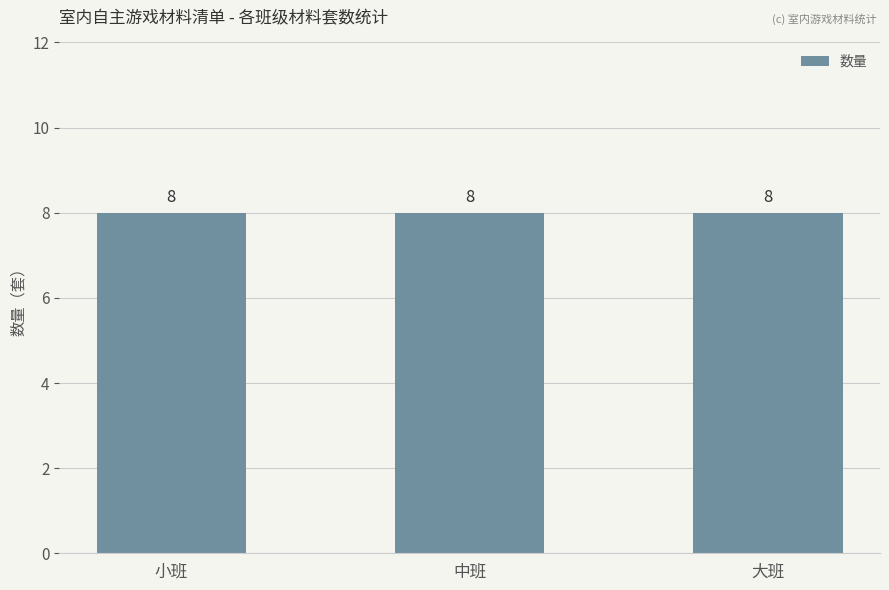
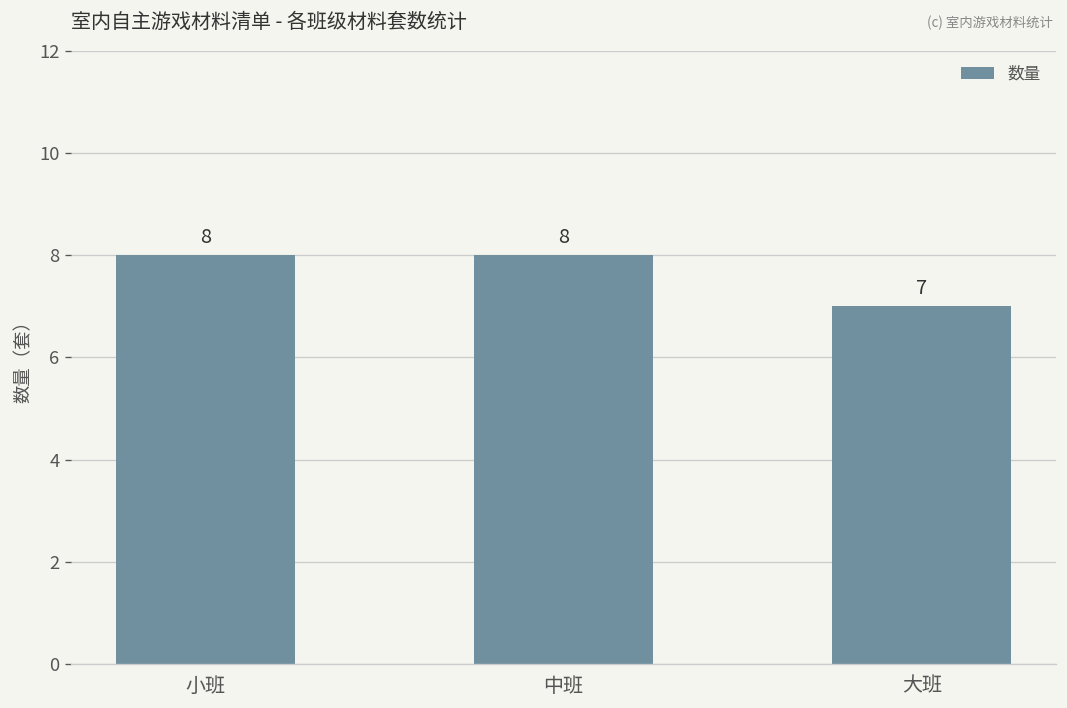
  {
    "小班": 8,
    "中班": 8,
-   "大班": 8
+   "大班": 7
  }
